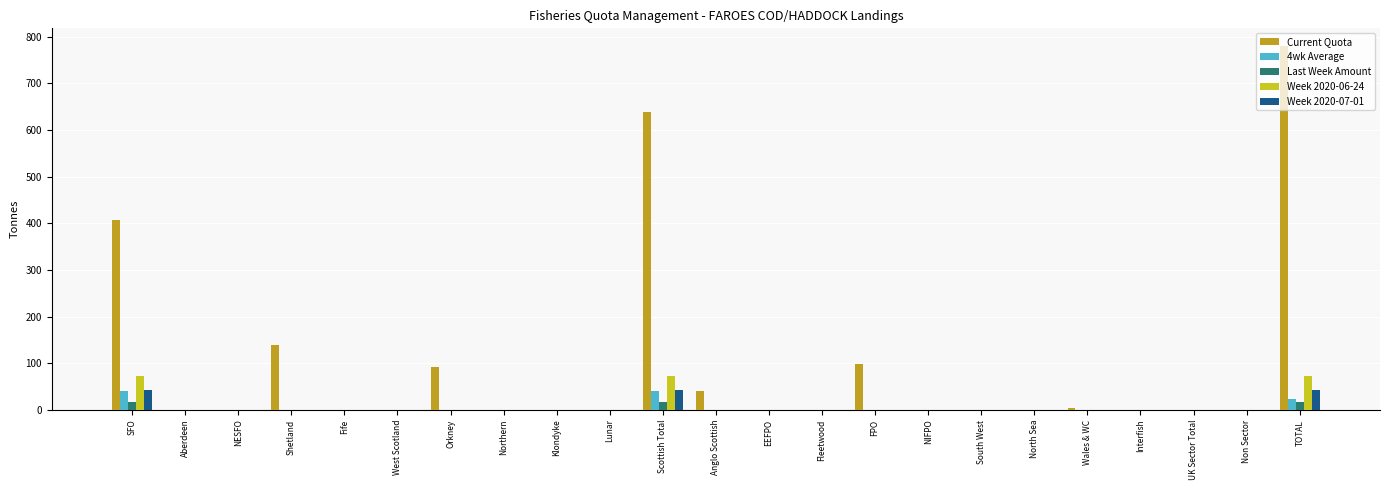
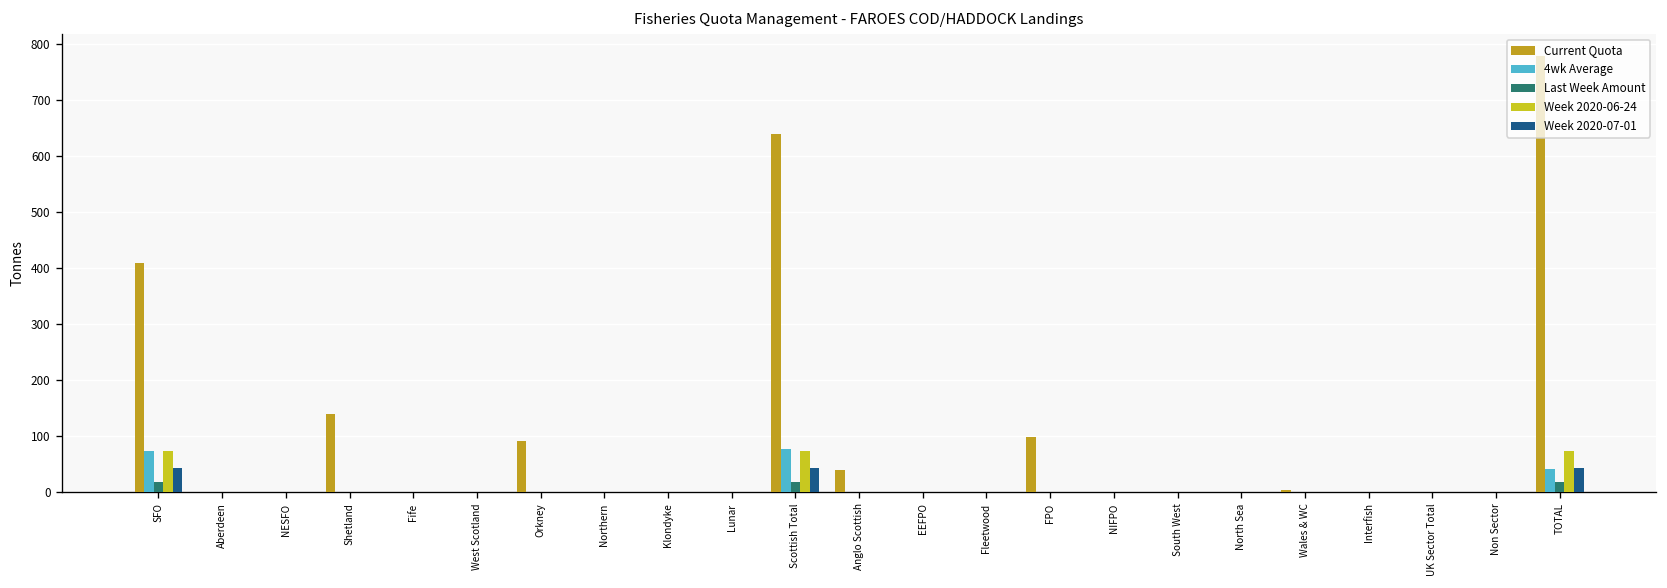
  {
    "4wk Average": {
-     "SFO": 40,
+     "SFO": 70,
      "Aberdeen": 0,
      "NESFO": 0,
      "Shetland": 0,
      "Fife": 0,
      "West Scotland": 0,
      "Orkney": 0,
      "Northern": 0,
      "Klondyke": 0,
      "Lunar": 0,
-     "Scottish Total": 40,
+     "Scottish Total": 80,
      "Anglo Scottish": 0,
      "EEFPO": 0,
      "Fleetwood": 0,
      "FPO": 0,
      "NIFPO": 0,
      "South West": 0,
      "North Sea": 0,
      "Wales & WC": 0,
      "Interfish": 0,
      "UK Sector Total": 0,
      "Non Sector": 0,
-     "TOTAL": 20
+     "TOTAL": 40
    }
  }
